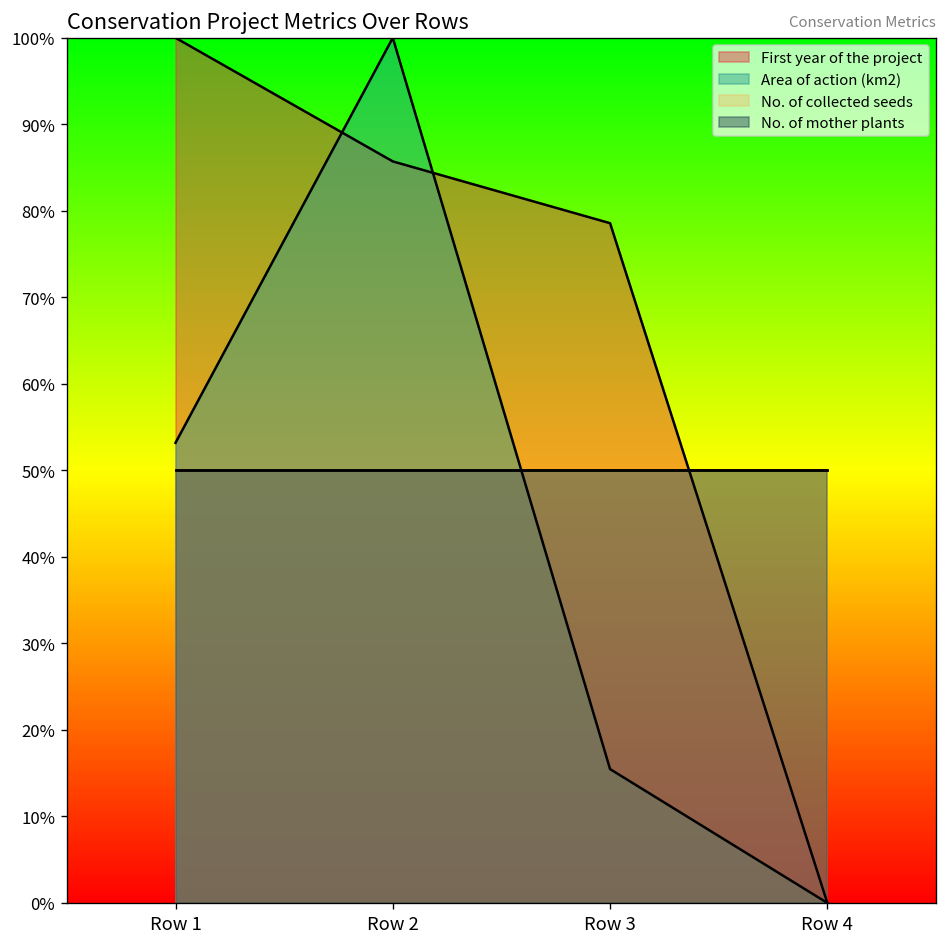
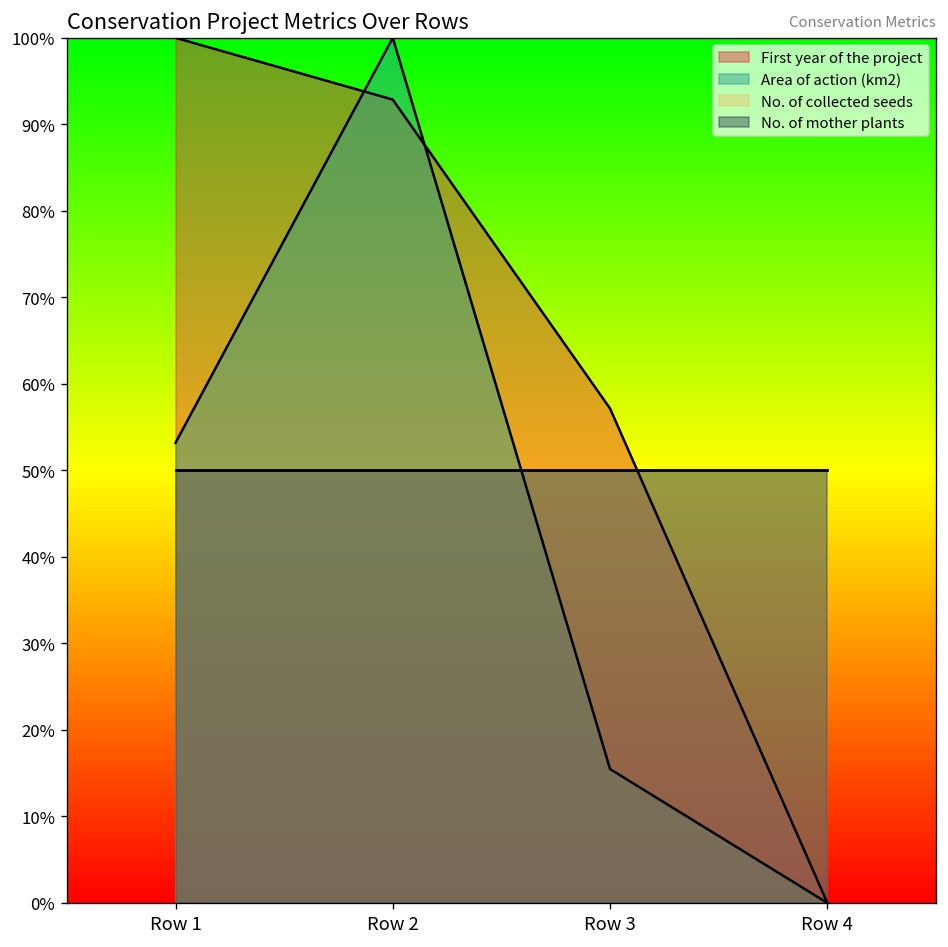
  {
    "First year of the project": {
      "Row 1": "100%",
-     "Row 2": "86%",
-     "Row 3": "79%"
+     "Row 2": "93%",
+     "Row 3": "57%"
    },
    "Area of action (km2)": {
      "Row 1": "53%",
      "Row 2": "100%",
      "Row 3": "15%"
    },
    "No. of mother plants": {
      "Row 1": "50%",
      "Row 2": "50%",
      "Row 3": "50%",
      "Row 4": "50%"
    }
  }
